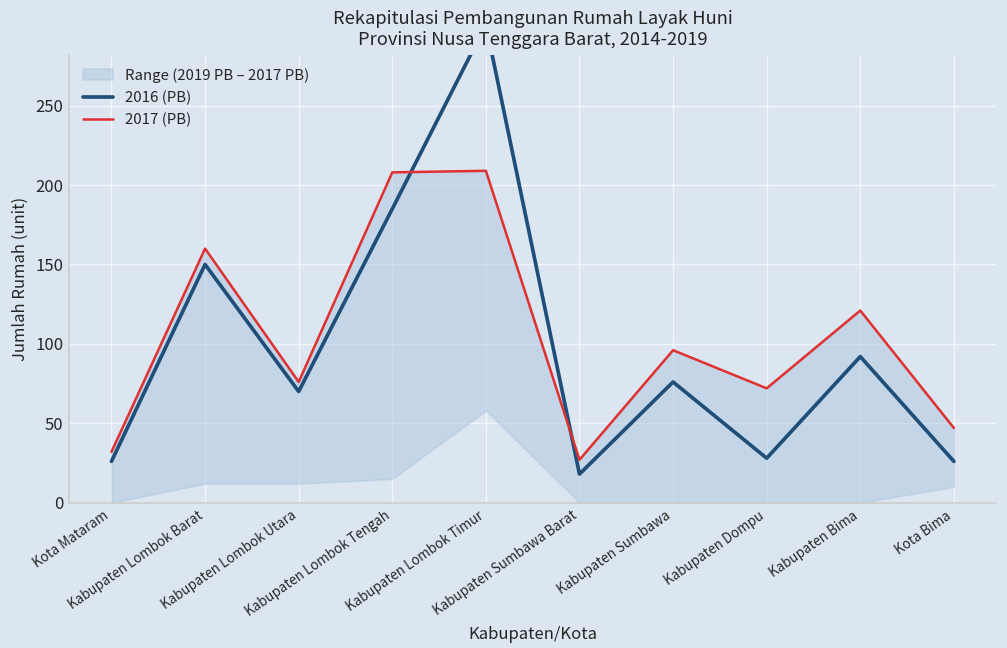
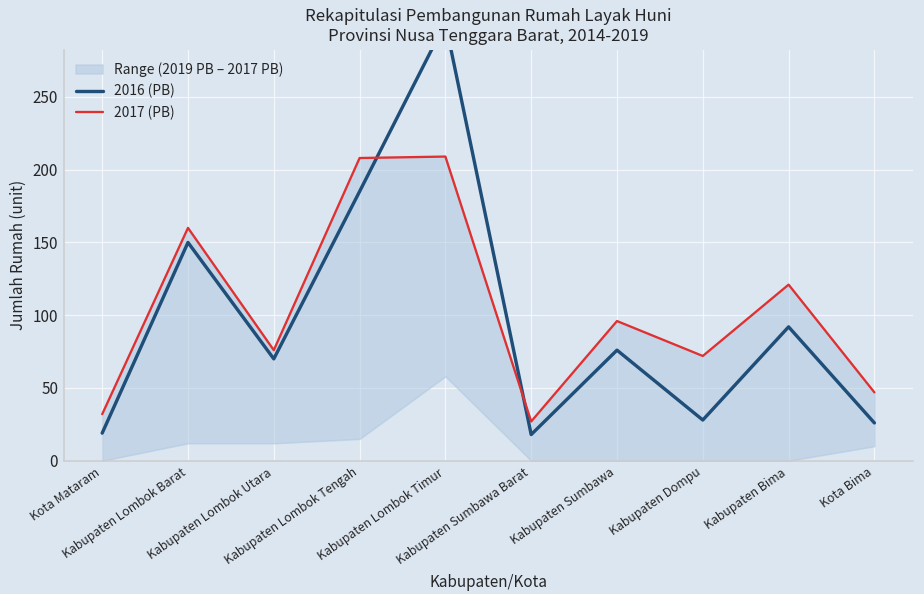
  {
    "2016 (PB)": {
-     "Kota Mataram": 26,
+     "Kota Mataram": 19,
      "Kabupaten Lombok Barat": 150,
      "Kabupaten Lombok Utara": 70,
      "Kabupaten Lombok Tengah": 185,
      "Kabupaten Sumbawa Barat": 18,
      "Kabupaten Sumbawa": 76,
      "Kabupaten Dompu": 28,
      "Kabupaten Bima": 92,
      "Kota Bima": 26
    },
    "Range (2019 PB – 2017 PB)": {
      "Kota Mataram": 32,
      "Kabupaten Lombok Barat": 160,
      "Kabupaten Lombok Utara": 76,
      "Kabupaten Lombok Tengah": 208,
      "Kabupaten Lombok Timur": 209,
      "Kabupaten Sumbawa Barat": 27,
      "Kabupaten Sumbawa": 96,
      "Kabupaten Dompu": 72,
      "Kabupaten Bima": 121,
      "Kota Bima": 47
    }
  }
